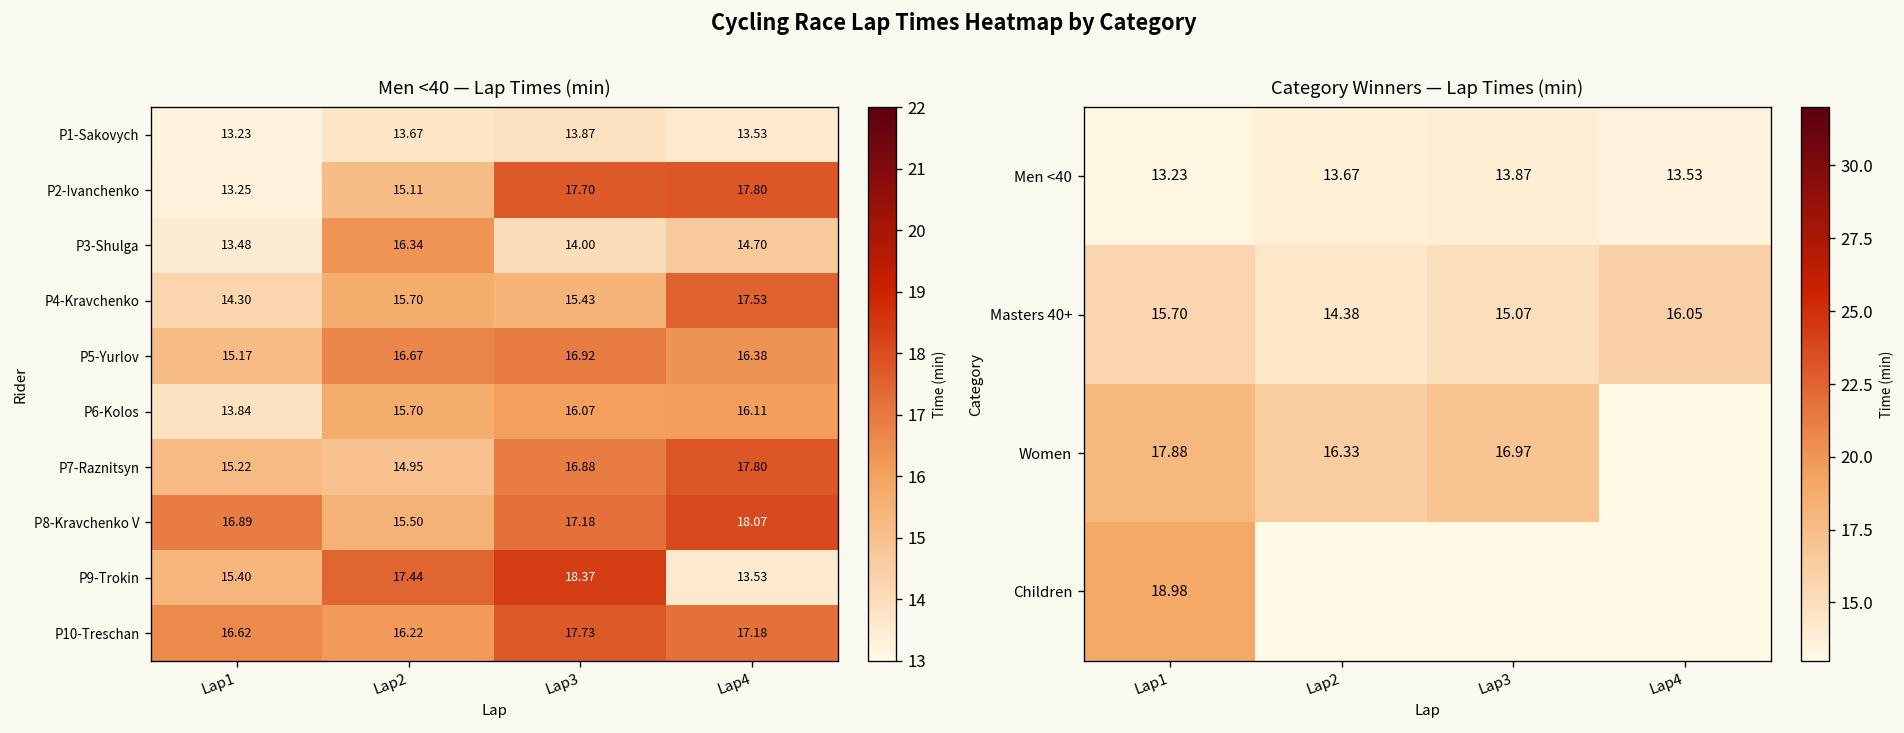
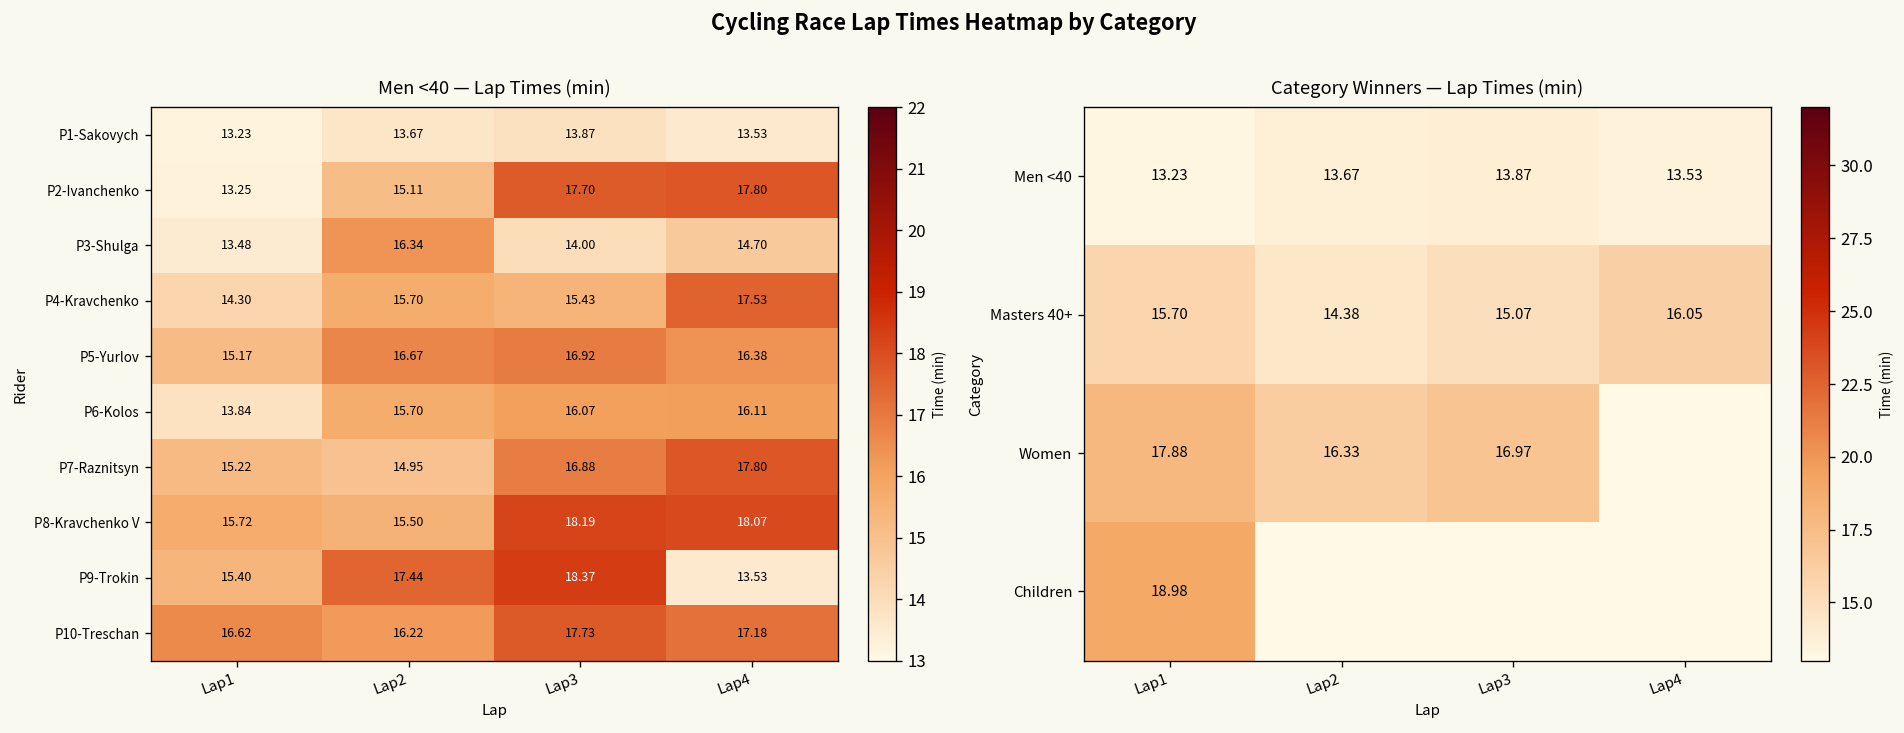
  {
    "Men <40 — Lap Times (min)": {
      "P1-Sakovych": {
        "Lap1": 13.23,
        "Lap2": 13.67,
        "Lap3": 13.87,
        "Lap4": 13.53
      },
      "P2-Ivanchenko": {
        "Lap1": 13.25,
        "Lap2": 15.11,
        "Lap3": 17.70,
        "Lap4": 17.80
      },
      "P3-Shulga": {
        "Lap1": 13.48,
        "Lap2": 16.34,
        "Lap3": 14.00,
        "Lap4": 14.70
      },
      "P4-Kravchenko": {
        "Lap1": 14.30,
        "Lap2": 15.70,
        "Lap3": 15.43,
        "Lap4": 17.53
      },
      "P5-Yurlov": {
        "Lap1": 15.17,
        "Lap2": 16.67,
        "Lap3": 16.92,
        "Lap4": 16.38
      },
      "P6-Kolos": {
        "Lap1": 13.84,
        "Lap2": 15.70,
        "Lap3": 16.07,
        "Lap4": 16.11
      },
      "P7-Raznitsyn": {
        "Lap1": 15.22,
        "Lap2": 14.95,
        "Lap3": 16.88,
        "Lap4": 17.80
      },
      "P8-Kravchenko V": {
-       "Lap1": 16.89,
+       "Lap1": 15.72,
        "Lap2": 15.50,
-       "Lap3": 17.18,
+       "Lap3": 18.19,
        "Lap4": 18.07
      },
      "P9-Trokin": {
        "Lap1": 15.40,
        "Lap2": 17.44,
        "Lap3": 18.37,
        "Lap4": 13.53
      },
      "P10-Treschan": {
        "Lap1": 16.62,
        "Lap2": 16.22,
        "Lap3": 17.73,
        "Lap4": 17.18
      }
    },
    "Category Winners — Lap Times (min)": {
      "Men <40": {
        "Lap1": 13.23,
        "Lap2": 13.67,
        "Lap3": 13.87,
        "Lap4": 13.53
      },
      "Masters 40+": {
        "Lap1": 15.70,
        "Lap2": 14.38,
        "Lap3": 15.07,
        "Lap4": 16.05
      },
      "Women": {
        "Lap1": 17.88,
        "Lap2": 16.33,
        "Lap3": 16.97
      },
      "Children": {
        "Lap1": 18.98
      }
    }
  }
